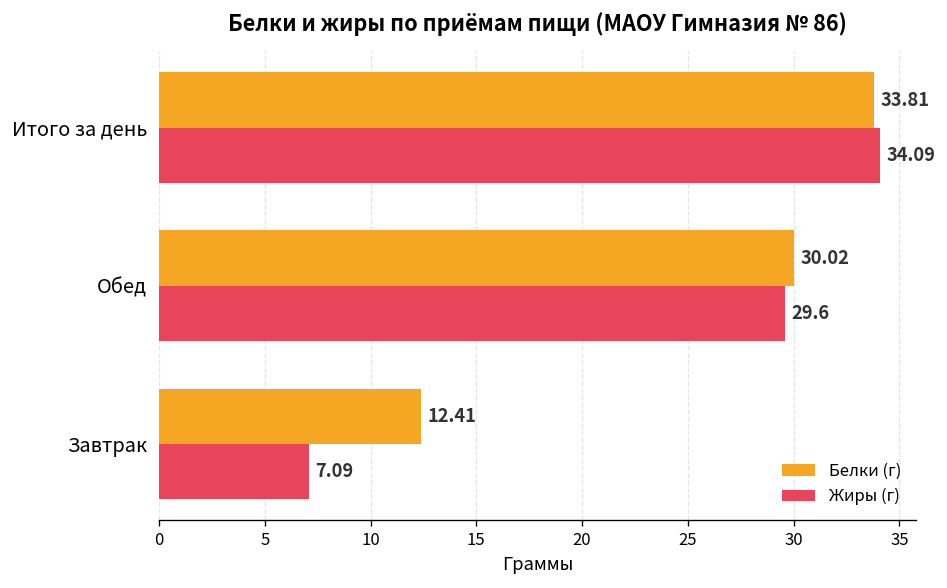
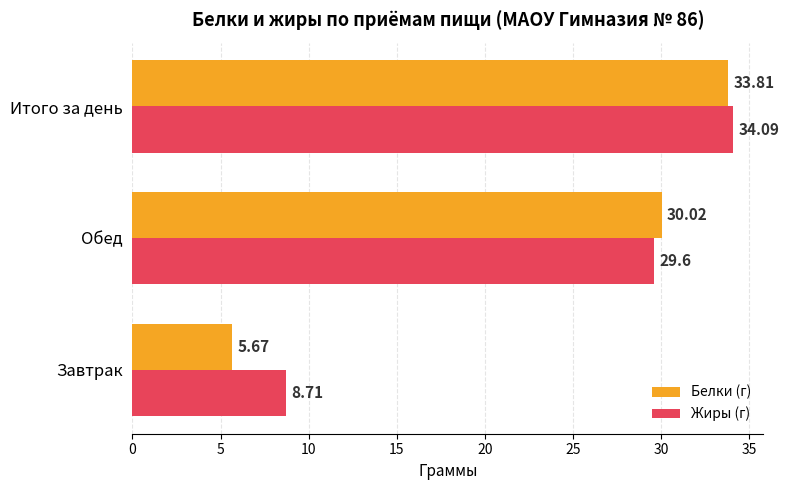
  {
    "Белки (г)": {
      "Итого за день": 33.81,
      "Обед": 30.02,
-     "Завтрак": 12.41
+     "Завтрак": 5.67
    },
    "Жиры (г)": {
      "Итого за день": 34.09,
      "Обед": 29.6,
-     "Завтрак": 7.09
+     "Завтрак": 8.71
    }
  }
